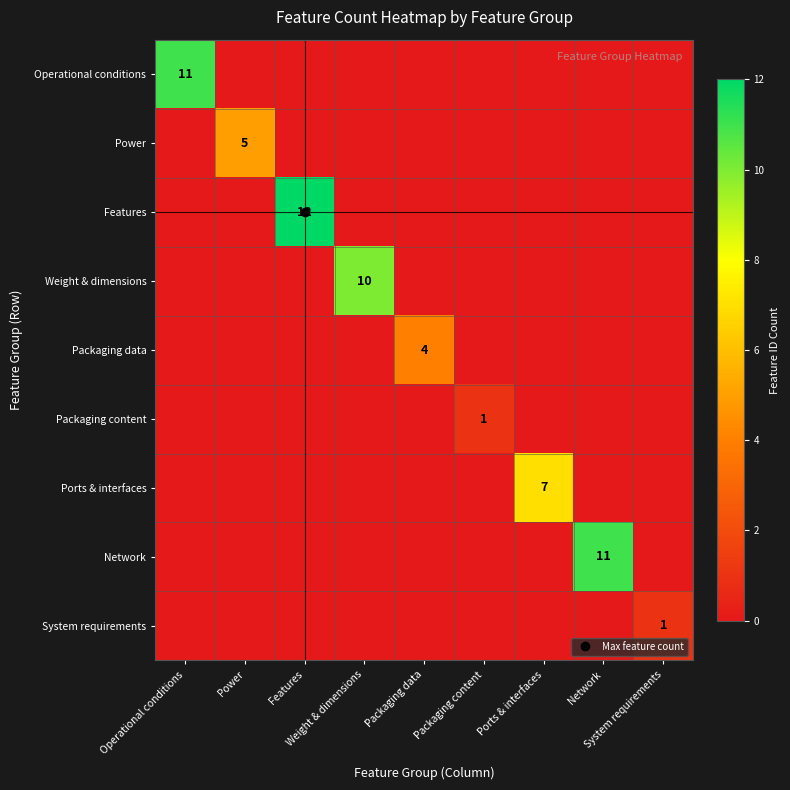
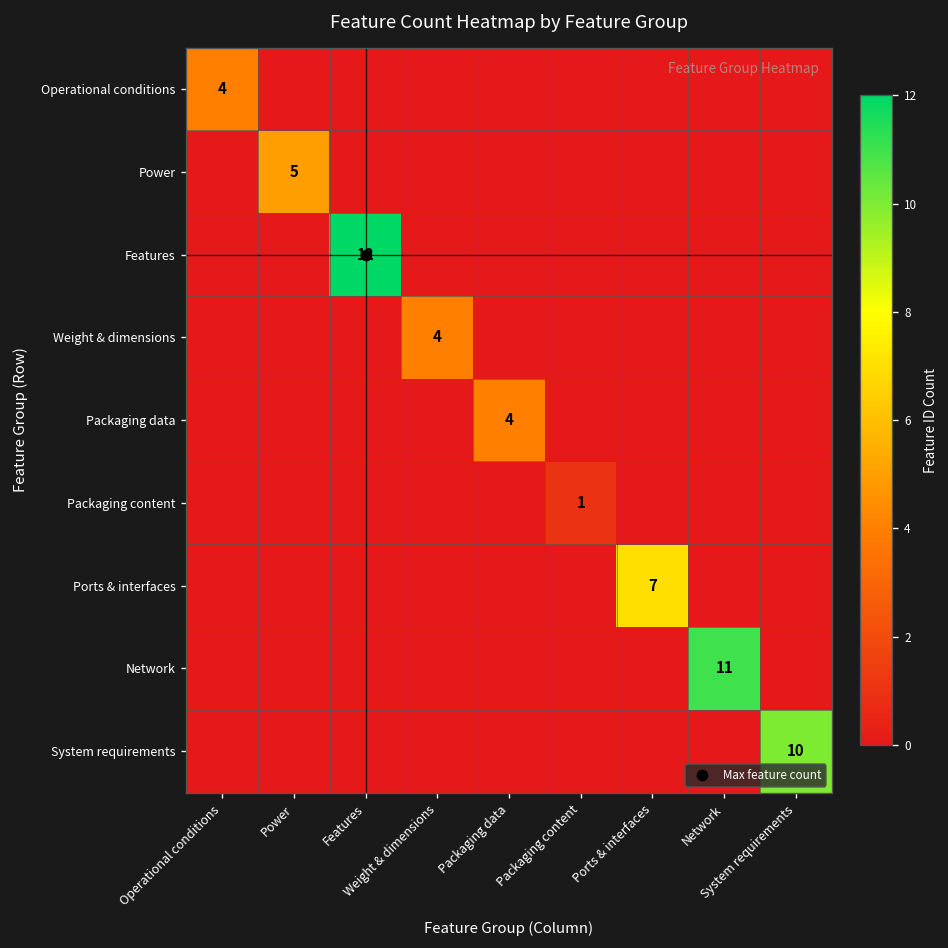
  {
    "Operational conditions": {
-     "Operational conditions": 11
+     "Operational conditions": 4
    },
    "Power": {
      "Power": 5
    },
    "Weight & dimensions": {
-     "Weight & dimensions": 10
+     "Weight & dimensions": 4
    },
    "Packaging data": {
      "Packaging data": 4
    },
    "Packaging content": {
      "Packaging content": 1
    },
    "Ports & interfaces": {
      "Ports & interfaces": 7
    },
    "Network": {
      "Network": 11
    },
    "System requirements": {
-     "System requirements": 1
+     "System requirements": 10
    }
  }
